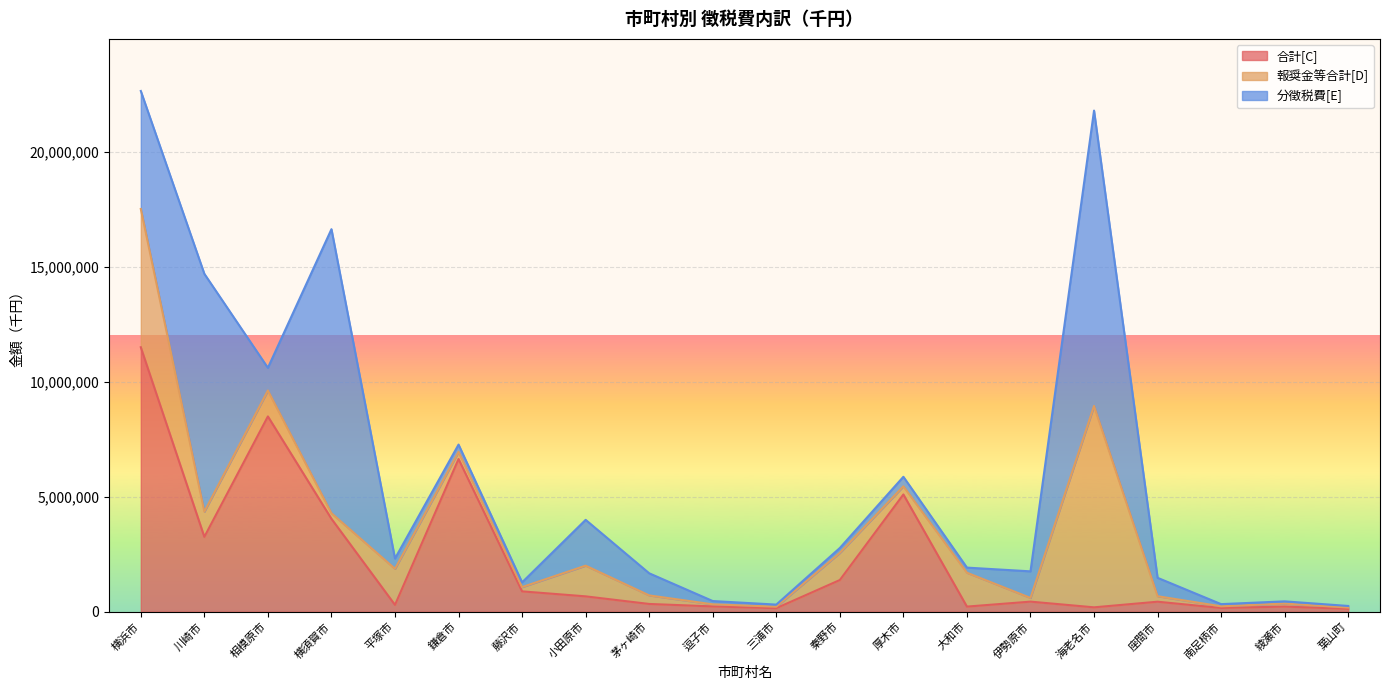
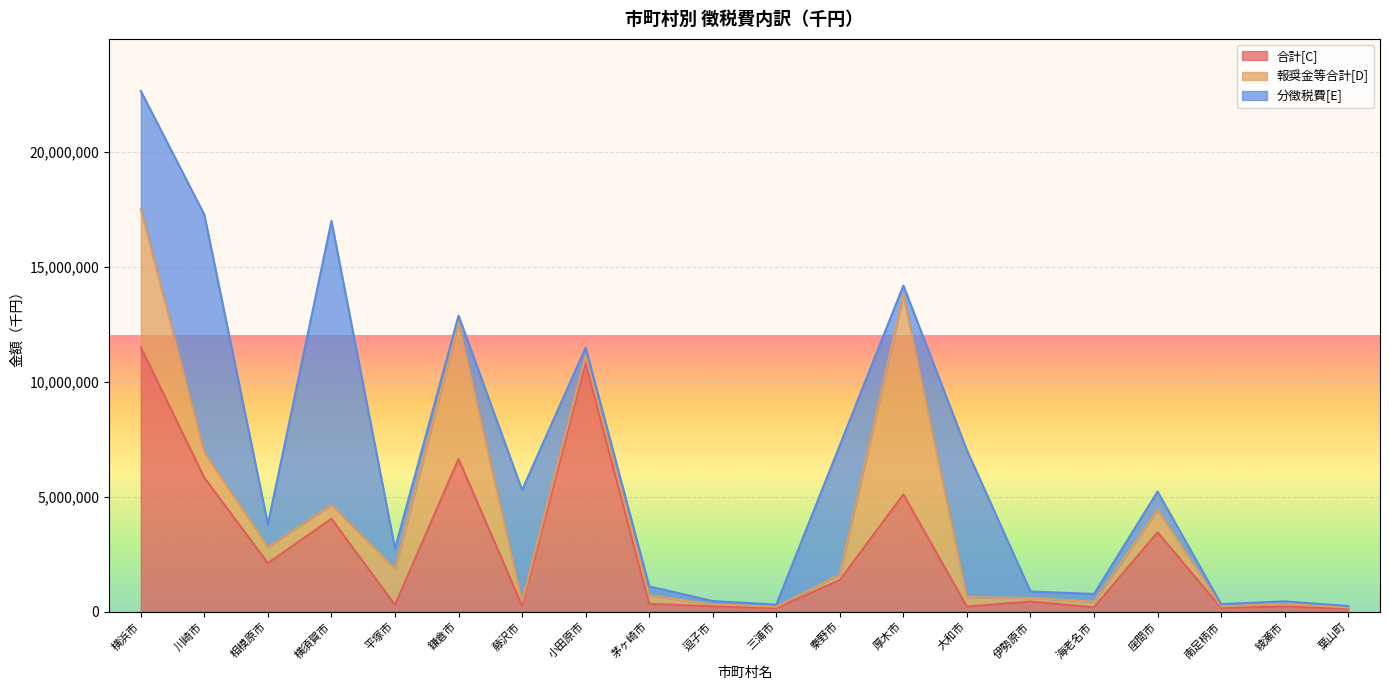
  {
    "合計[C]": {
      "横浜市": "11,500,000",
-     "川崎市": "3,300,000",
-     "相模原市": "8,500,000",
+     "川崎市": "5,800,000",
+     "相模原市": "2,100,000",
      "横須賀市": "4,000,000",
      "平塚市": "300,000",
      "鎌倉市": "6,600,000",
-     "藤沢市": "900,000",
-     "小田原市": "700,000",
+     "藤沢市": "300,000",
+     "小田原市": "10,800,000",
      "茅ヶ崎市": "300,000",
      "秦野市": "1,400,000",
      "厚木市": "5,100,000",
      "大和市": "200,000",
      "伊勢原市": "400,000",
      "海老名市": "200,000",
-     "座間市": "400,000",
+     "座間市": "3,500,000",
      "綾瀬市": "200,000"
    },
    "報奨金等合計[D]": {
      "横浜市": "6,000,000",
      "川崎市": "1,100,000",
-     "相模原市": "1,100,000",
-     "横須賀市": "200,000",
+     "相模原市": "700,000",
+     "横須賀市": "600,000",
      "平塚市": "1,600,000",
-     "鎌倉市": "300,000",
+     "鎌倉市": "5,900,000",
      "藤沢市": "200,000",
-     "小田原市": "1,300,000",
+     "小田原市": "300,000",
      "茅ヶ崎市": "400,000",
-     "秦野市": "1,200,000",
-     "厚木市": "400,000",
-     "大和市": "1,500,000",
+     "秦野市": "200,000",
+     "厚木市": "8,700,000",
+     "大和市": "400,000",
      "伊勢原市": "200,000",
-     "海老名市": "8,800,000",
-     "座間市": "200,000"
+     "海老名市": "200,000",
+     "座間市": "1,000,000"
    },
    "分徴税費[E]": {
      "横浜市": "5,100,000",
      "川崎市": "10,300,000",
      "相模原市": "1,000,000",
      "横須賀市": "12,300,000",
-     "平塚市": "400,000",
+     "平塚市": "900,000",
      "鎌倉市": "300,000",
-     "藤沢市": "200,000",
-     "小田原市": "2,000,000",
-     "茅ヶ崎市": "1,000,000",
+     "藤沢市": "4,800,000",
+     "小田原市": "400,000",
+     "茅ヶ崎市": "400,000",
      "逗子市": "100,000",
-     "秦野市": "200,000",
+     "秦野市": "5,600,000",
      "厚木市": "400,000",
-     "大和市": "200,000",
-     "伊勢原市": "1,200,000",
-     "海老名市": "12,800,000",
+     "大和市": "6,400,000",
+     "伊勢原市": "300,000",
+     "海老名市": "300,000",
      "座間市": "800,000"
    }
  }
